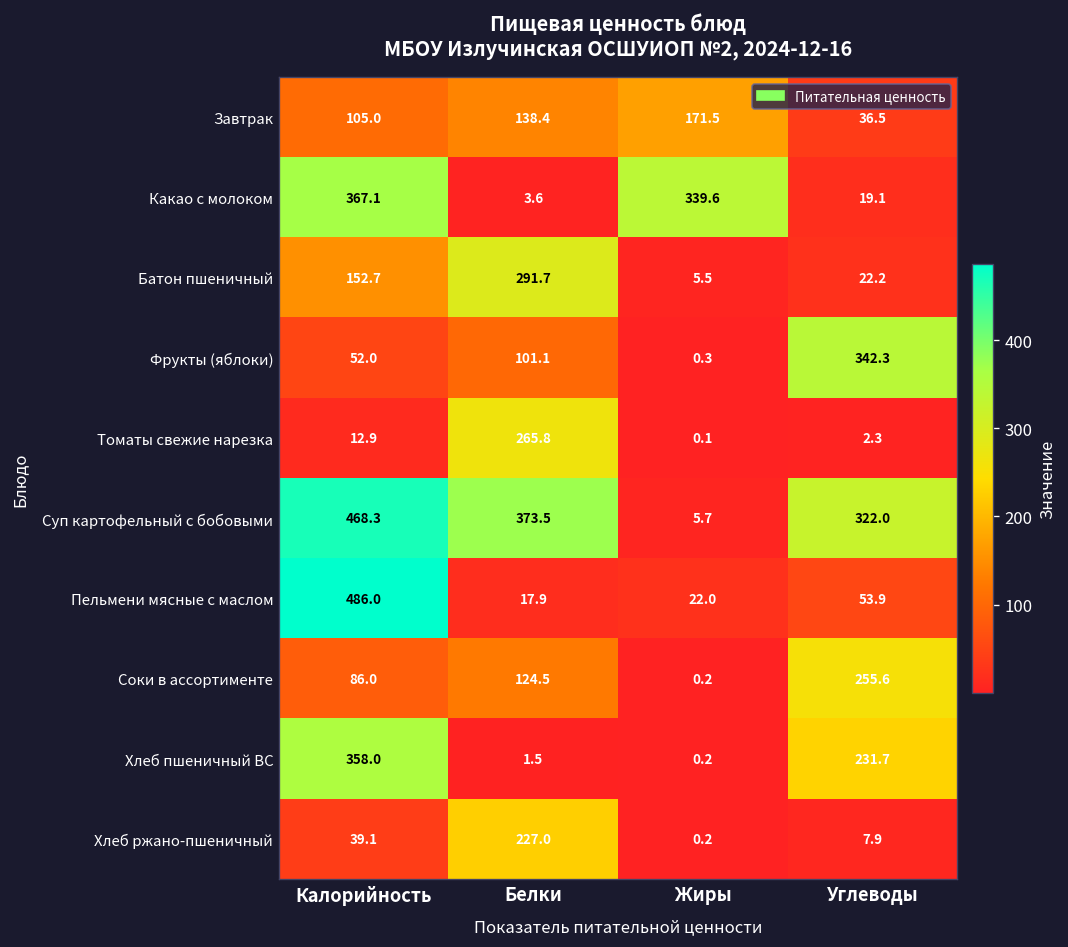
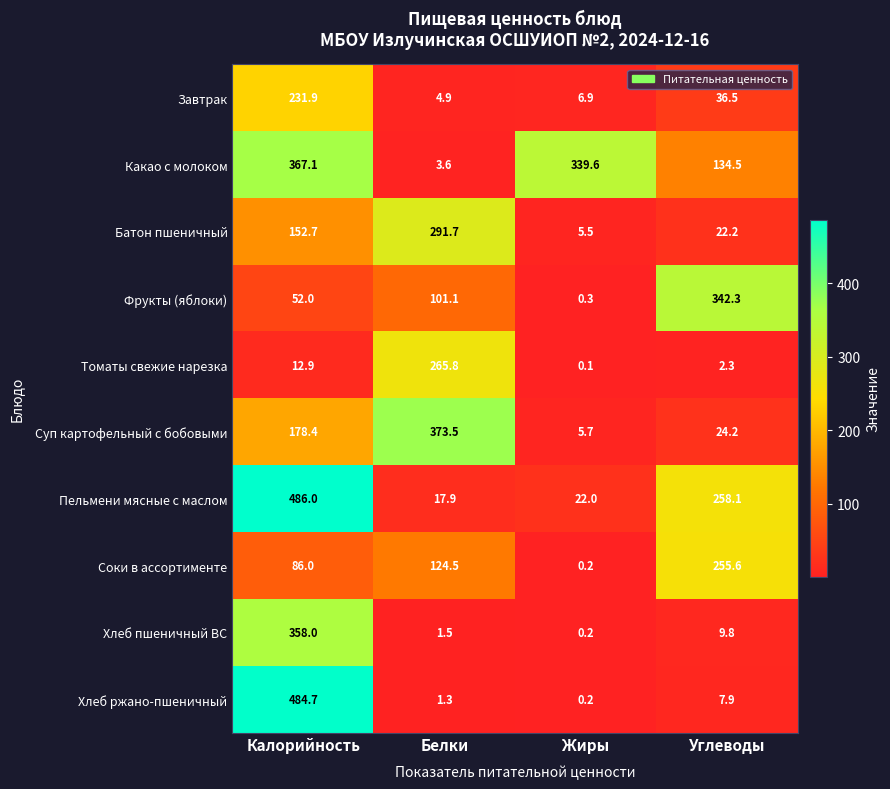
  {
    "Завтрак": {
-     "Калорийность": 105.0,
-     "Белки": 138.4,
-     "Жиры": 171.5,
+     "Калорийность": 231.9,
+     "Белки": 4.9,
+     "Жиры": 6.9,
      "Углеводы": 36.5
    },
    "Какао с молоком": {
      "Калорийность": 367.1,
      "Белки": 3.6,
      "Жиры": 339.6,
-     "Углеводы": 19.1
+     "Углеводы": 134.5
    },
    "Батон пшеничный": {
      "Калорийность": 152.7,
      "Белки": 291.7,
      "Жиры": 5.5,
      "Углеводы": 22.2
    },
    "Фрукты (яблоки)": {
      "Калорийность": 52.0,
      "Белки": 101.1,
      "Жиры": 0.3,
      "Углеводы": 342.3
    },
    "Томаты свежие нарезка": {
      "Калорийность": 12.9,
      "Белки": 265.8,
      "Жиры": 0.1,
      "Углеводы": 2.3
    },
    "Суп картофельный с бобовыми": {
-     "Калорийность": 468.3,
+     "Калорийность": 178.4,
      "Белки": 373.5,
      "Жиры": 5.7,
-     "Углеводы": 322.0
+     "Углеводы": 24.2
    },
    "Пельмени мясные с маслом": {
      "Калорийность": 486.0,
      "Белки": 17.9,
      "Жиры": 22.0,
-     "Углеводы": 53.9
+     "Углеводы": 258.1
    },
    "Соки в ассортименте": {
      "Калорийность": 86.0,
      "Белки": 124.5,
      "Жиры": 0.2,
      "Углеводы": 255.6
    },
    "Хлеб пшеничный ВС": {
      "Калорийность": 358.0,
      "Белки": 1.5,
      "Жиры": 0.2,
-     "Углеводы": 231.7
+     "Углеводы": 9.8
    },
    "Хлеб ржано-пшеничный": {
-     "Калорийность": 39.1,
-     "Белки": 227.0,
+     "Калорийность": 484.7,
+     "Белки": 1.3,
      "Жиры": 0.2,
      "Углеводы": 7.9
    }
  }
